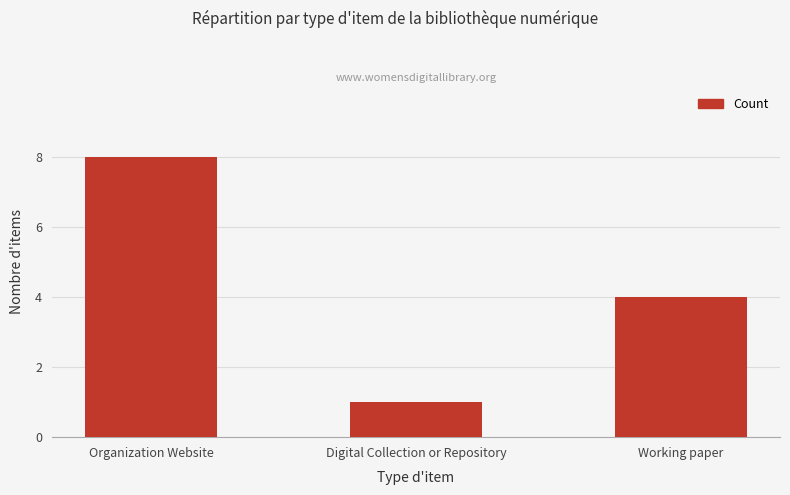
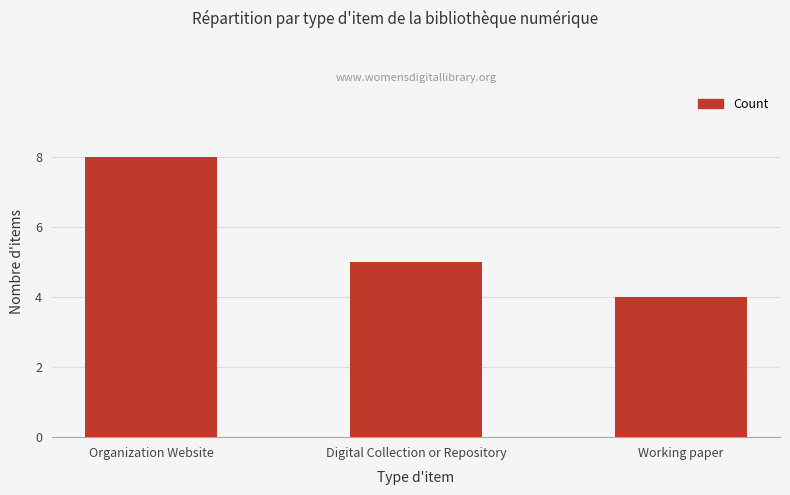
  {
    "Organization Website": 8,
-   "Digital Collection or Repository": 1,
+   "Digital Collection or Repository": 5,
    "Working paper": 4
  }
